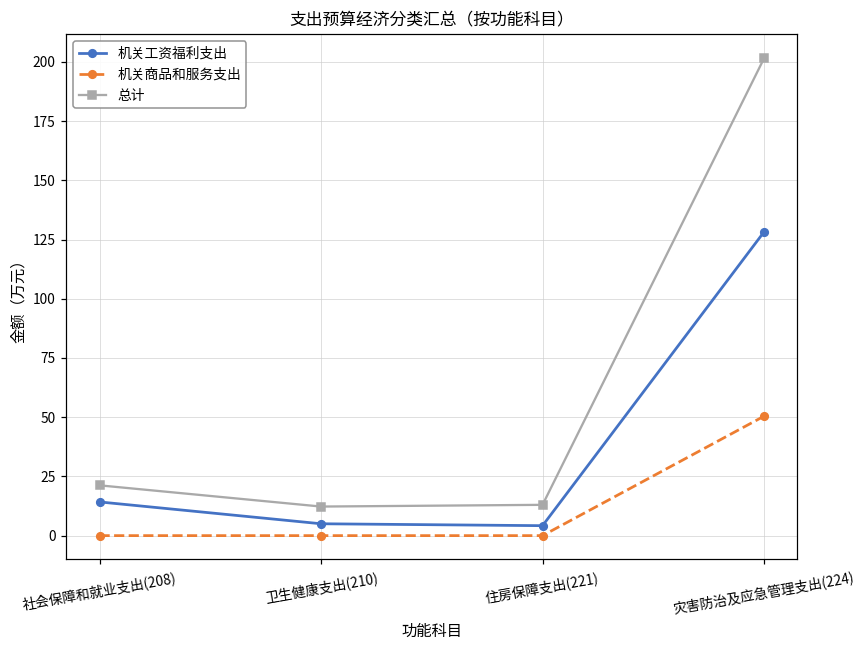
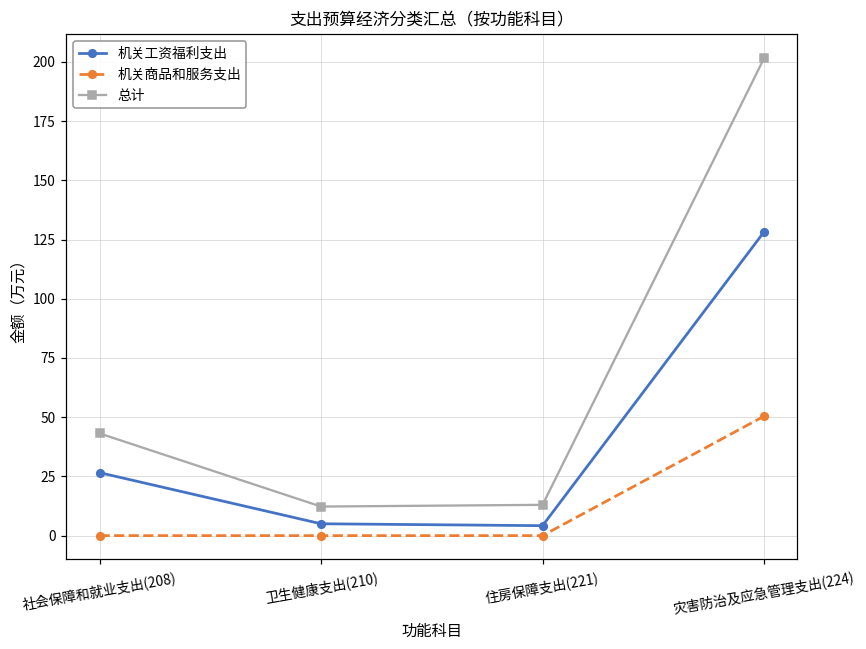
  {
    "机关工资福利支出": {
-     "社会保障和就业支出(208)": 14,
+     "社会保障和就业支出(208)": 27,
      "卫生健康支出(210)": 5,
      "住房保障支出(221)": 4,
      "灾害防治及应急管理支出(224)": 128
    },
    "机关商品和服务支出": {
      "社会保障和就业支出(208)": 0,
      "卫生健康支出(210)": 0,
      "住房保障支出(221)": 0,
      "灾害防治及应急管理支出(224)": 50
    },
    "总计": {
-     "社会保障和就业支出(208)": 21,
+     "社会保障和就业支出(208)": 43,
      "卫生健康支出(210)": 12,
      "住房保障支出(221)": 13,
      "灾害防治及应急管理支出(224)": 201
    }
  }
